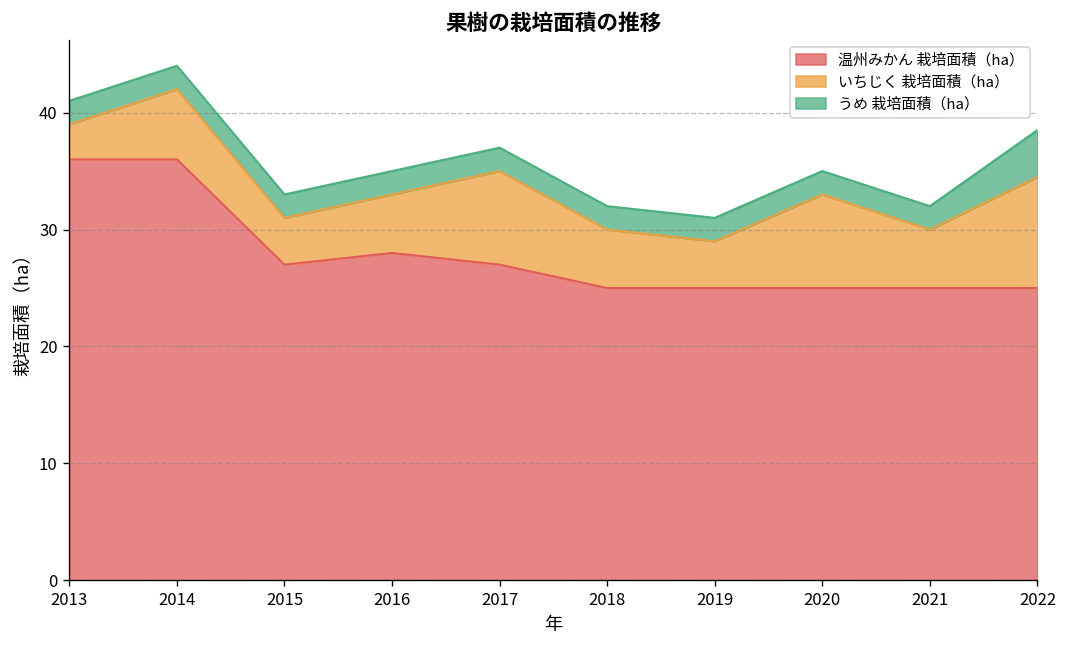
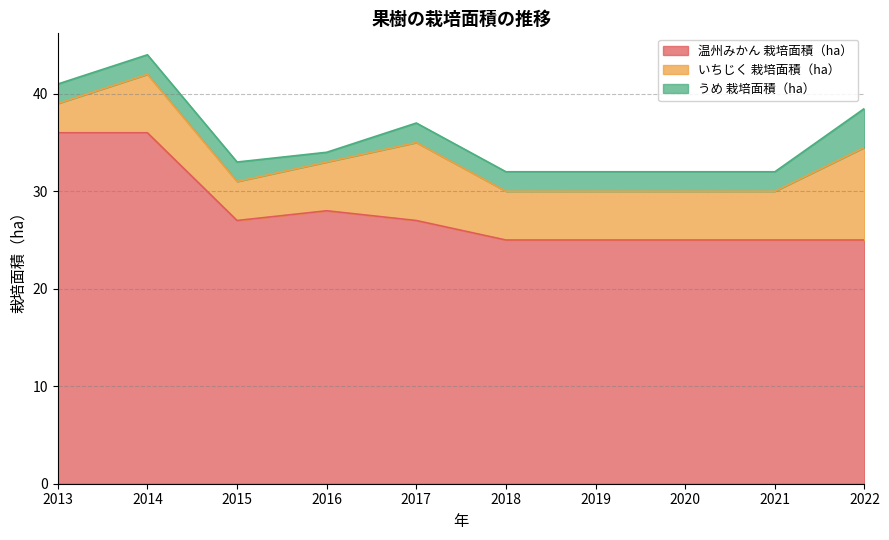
  {
    "温州みかん 栽培面積（ha）": {
      "2013": 36,
      "2014": 36,
      "2015": 27,
      "2016": 28,
      "2017": 27,
      "2018": 25,
      "2019": 25,
      "2020": 25,
      "2021": 25,
      "2022": 25
    },
    "いちじく 栽培面積（ha）": {
      "2013": 3,
      "2014": 6,
      "2015": 4,
      "2016": 5,
      "2017": 8,
      "2018": 5,
-     "2019": 4,
-     "2020": 8,
+     "2019": 5,
+     "2020": 5,
      "2021": 5,
      "2022": 10
    },
    "うめ 栽培面積（ha）": {
      "2013": 2,
      "2014": 2,
      "2015": 2,
-     "2016": 2,
+     "2016": 1,
      "2017": 2,
      "2018": 2,
      "2019": 2,
      "2020": 2,
      "2021": 2,
      "2022": 4
    }
  }
